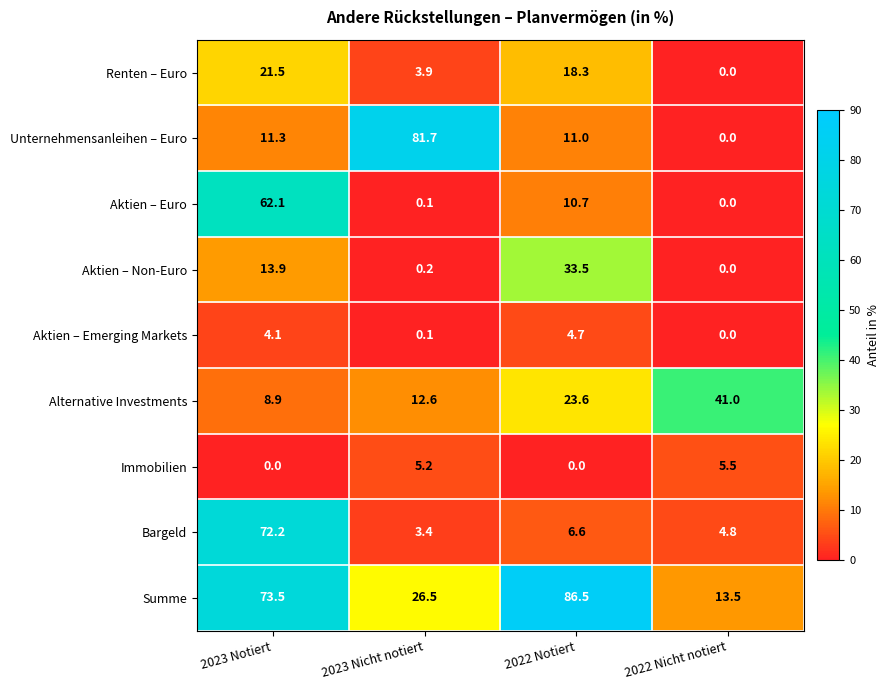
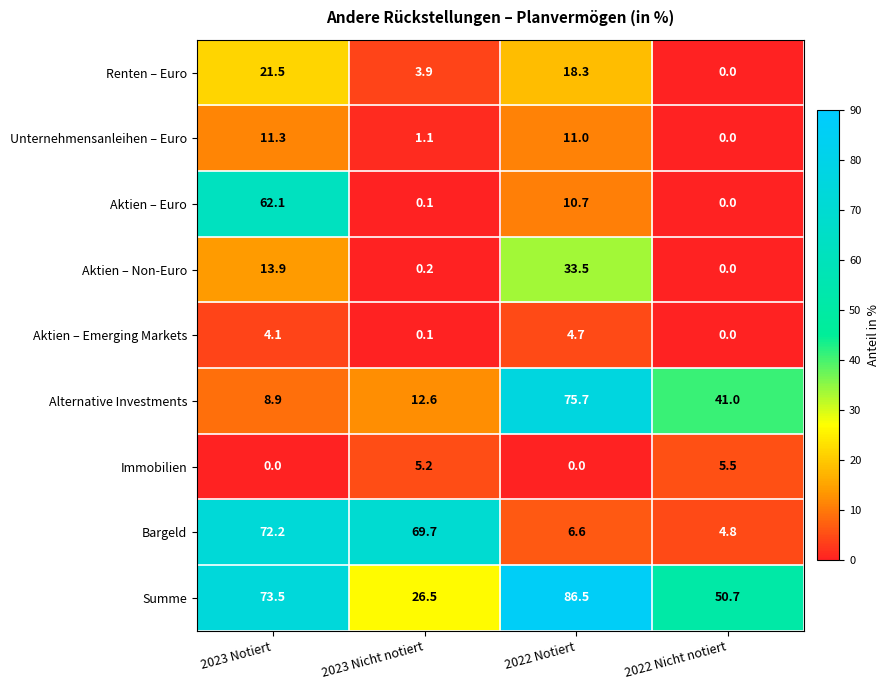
  {
    "Renten – Euro": {
      "2023 Notiert": 21.5,
      "2023 Nicht notiert": 3.9,
      "2022 Notiert": 18.3,
      "2022 Nicht notiert": 0.0
    },
    "Unternehmensanleihen – Euro": {
      "2023 Notiert": 11.3,
-     "2023 Nicht notiert": 81.7,
+     "2023 Nicht notiert": 1.1,
      "2022 Notiert": 11.0,
      "2022 Nicht notiert": 0.0
    },
    "Aktien – Euro": {
      "2023 Notiert": 62.1,
      "2023 Nicht notiert": 0.1,
      "2022 Notiert": 10.7,
      "2022 Nicht notiert": 0.0
    },
    "Aktien – Non-Euro": {
      "2023 Notiert": 13.9,
      "2023 Nicht notiert": 0.2,
      "2022 Notiert": 33.5,
      "2022 Nicht notiert": 0.0
    },
    "Aktien – Emerging Markets": {
      "2023 Notiert": 4.1,
      "2023 Nicht notiert": 0.1,
      "2022 Notiert": 4.7,
      "2022 Nicht notiert": 0.0
    },
    "Alternative Investments": {
      "2023 Notiert": 8.9,
      "2023 Nicht notiert": 12.6,
-     "2022 Notiert": 23.6,
+     "2022 Notiert": 75.7,
      "2022 Nicht notiert": 41.0
    },
    "Immobilien": {
      "2023 Notiert": 0.0,
      "2023 Nicht notiert": 5.2,
      "2022 Notiert": 0.0,
      "2022 Nicht notiert": 5.5
    },
    "Bargeld": {
      "2023 Notiert": 72.2,
-     "2023 Nicht notiert": 3.4,
+     "2023 Nicht notiert": 69.7,
      "2022 Notiert": 6.6,
      "2022 Nicht notiert": 4.8
    },
    "Summe": {
      "2023 Notiert": 73.5,
      "2023 Nicht notiert": 26.5,
      "2022 Notiert": 86.5,
-     "2022 Nicht notiert": 13.5
+     "2022 Nicht notiert": 50.7
    }
  }
